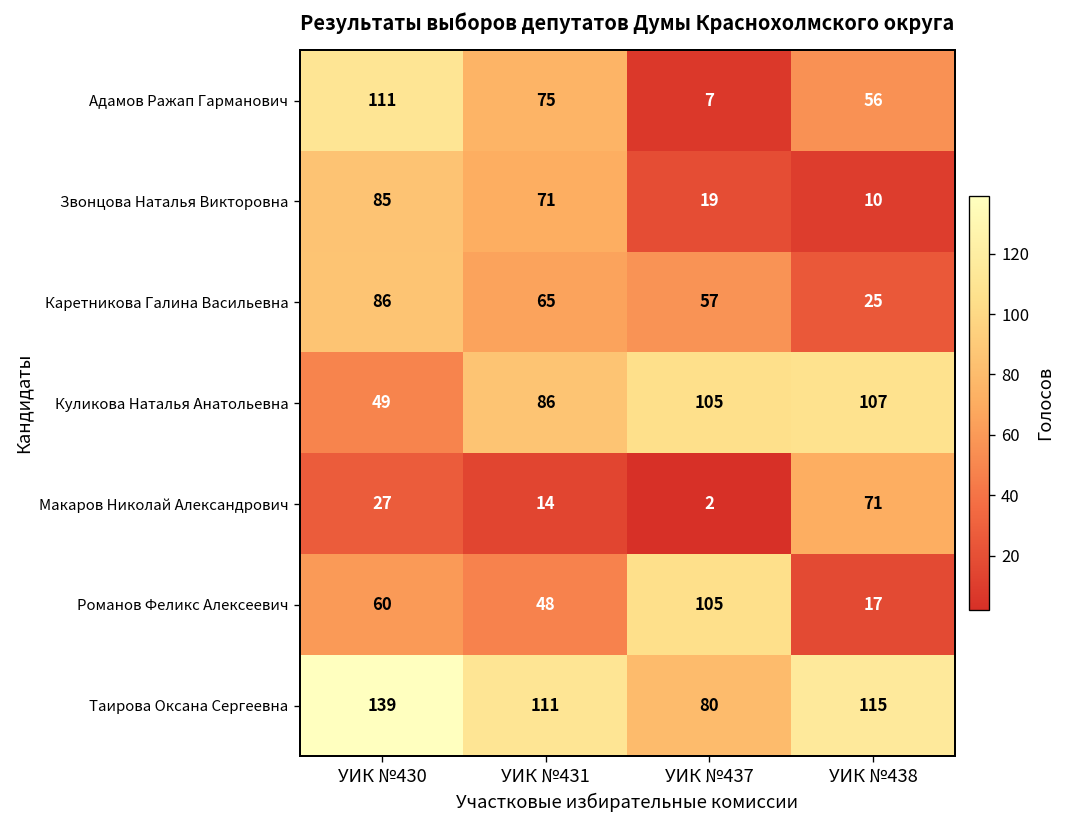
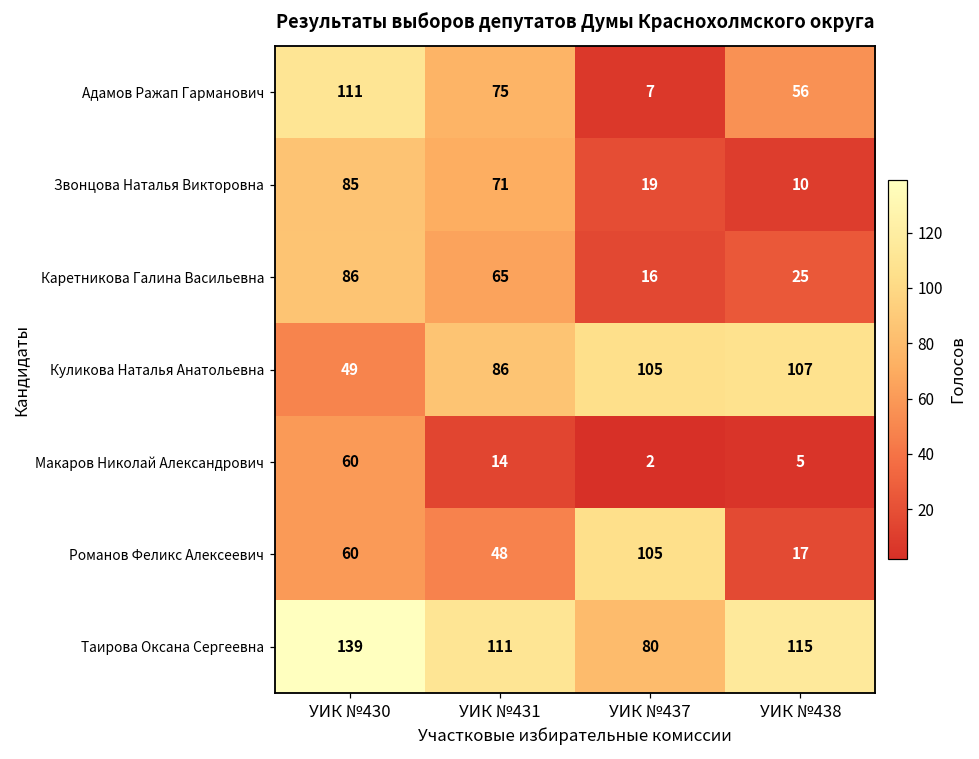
  {
    "Адамов Ражап Гарманович": {
      "УИК №430": 111,
      "УИК №431": 75,
      "УИК №437": 7,
      "УИК №438": 56
    },
    "Звонцова Наталья Викторовна": {
      "УИК №430": 85,
      "УИК №431": 71,
      "УИК №437": 19,
      "УИК №438": 10
    },
    "Каретникова Галина Васильевна": {
      "УИК №430": 86,
      "УИК №431": 65,
-     "УИК №437": 57,
+     "УИК №437": 16,
      "УИК №438": 25
    },
    "Куликова Наталья Анатольевна": {
      "УИК №430": 49,
      "УИК №431": 86,
      "УИК №437": 105,
      "УИК №438": 107
    },
    "Макаров Николай Александрович": {
-     "УИК №430": 27,
+     "УИК №430": 60,
      "УИК №431": 14,
      "УИК №437": 2,
-     "УИК №438": 71
+     "УИК №438": 5
    },
    "Романов Феликс Алексеевич": {
      "УИК №430": 60,
      "УИК №431": 48,
      "УИК №437": 105,
      "УИК №438": 17
    },
    "Таирова Оксана Сергеевна": {
      "УИК №430": 139,
      "УИК №431": 111,
      "УИК №437": 80,
      "УИК №438": 115
    }
  }
